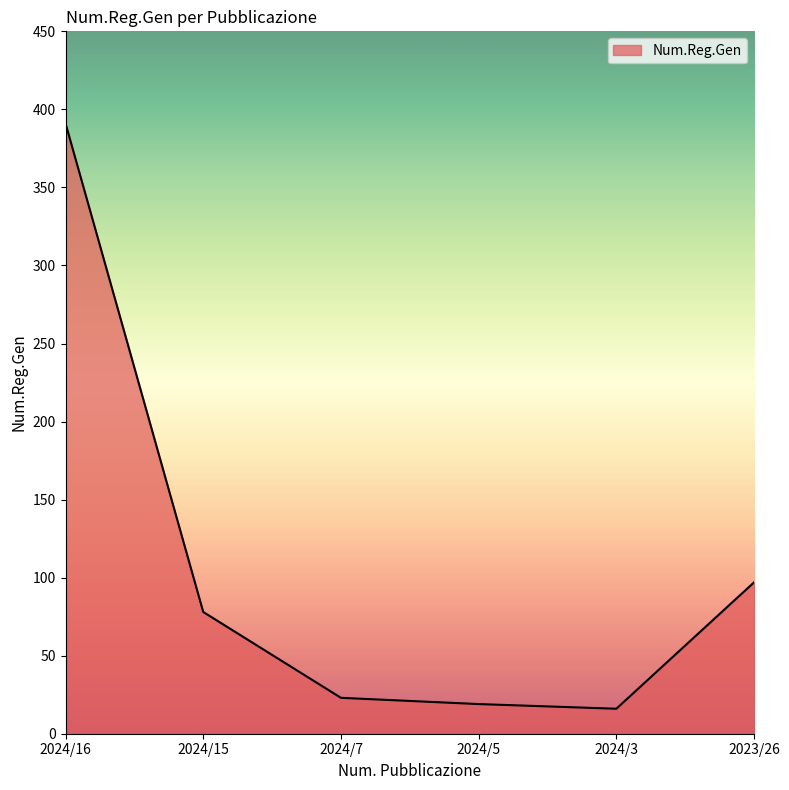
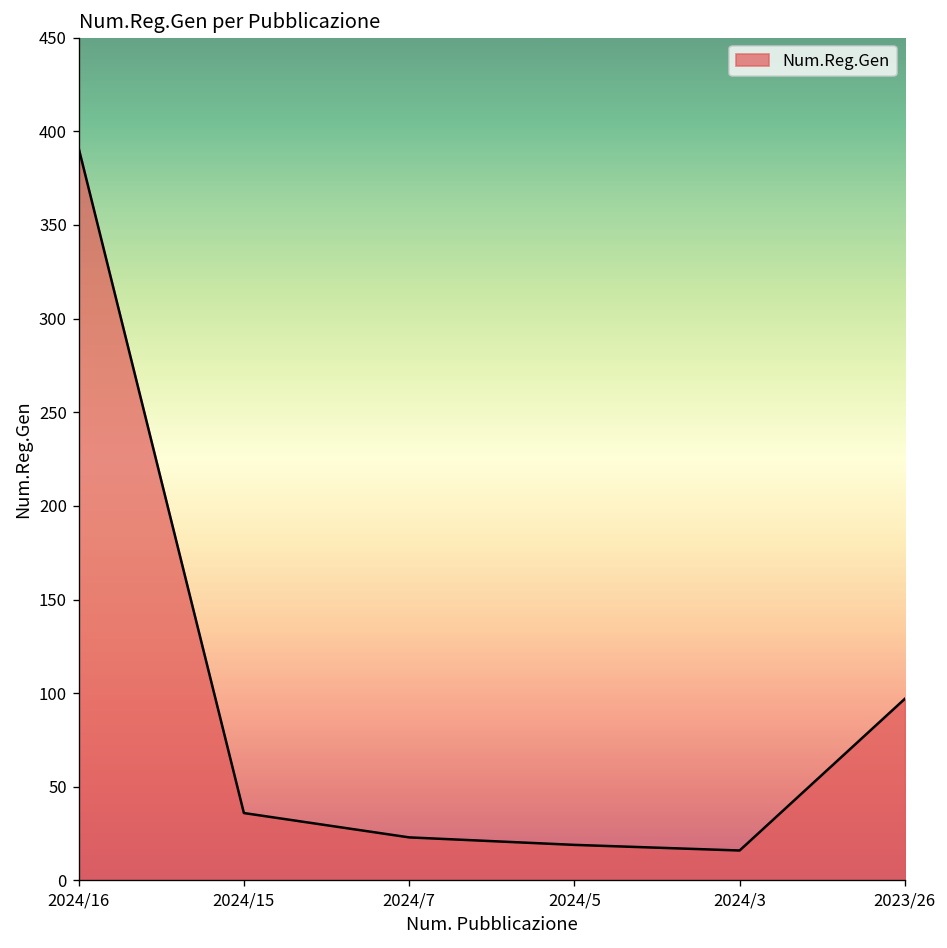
  {
    "2024/16": 391,
-   "2024/15": 78,
+   "2024/15": 36,
    "2024/7": 23,
    "2024/5": 19,
    "2024/3": 16,
    "2023/26": 97
  }
